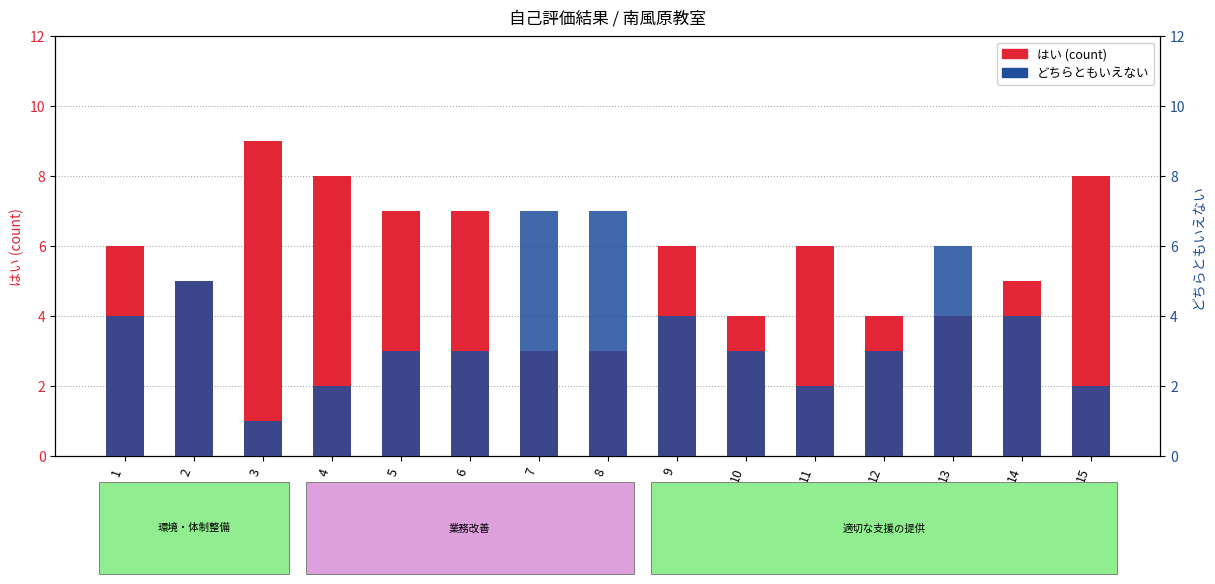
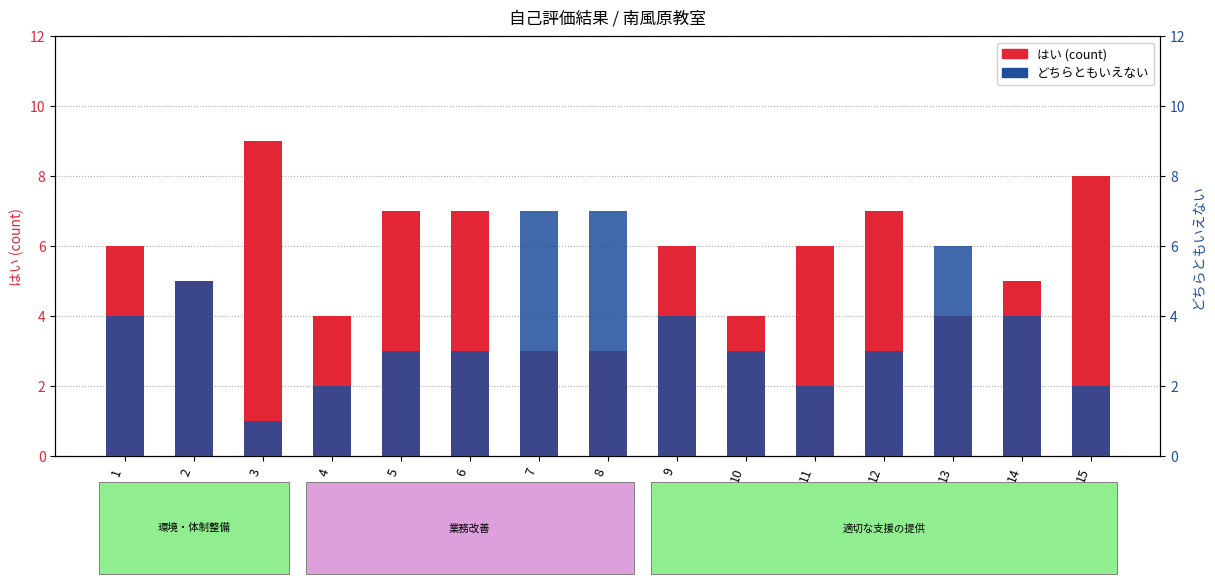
  {
    "はい (count)": {
      "1": 6,
      "2": 5,
      "3": 9,
-     "4": 8,
+     "4": 4,
      "5": 7,
      "6": 7,
      "7": 3,
      "8": 3,
      "9": 6,
      "10": 4,
      "11": 6,
-     "12": 4,
+     "12": 7,
      "13": 4,
      "14": 5,
      "15": 8
    },
    "どちらともいえない": {
      "1": 4.0,
      "2": 5.0,
      "3": 1.0,
      "4": 2.0,
      "5": 3.0,
      "6": 3.0,
      "7": 7.0,
      "8": 7.0,
      "9": 4.0,
      "10": 3.0,
      "11": 2.0,
      "12": 3.0,
      "13": 6.0,
      "14": 4.0,
      "15": 2.0
    }
  }
